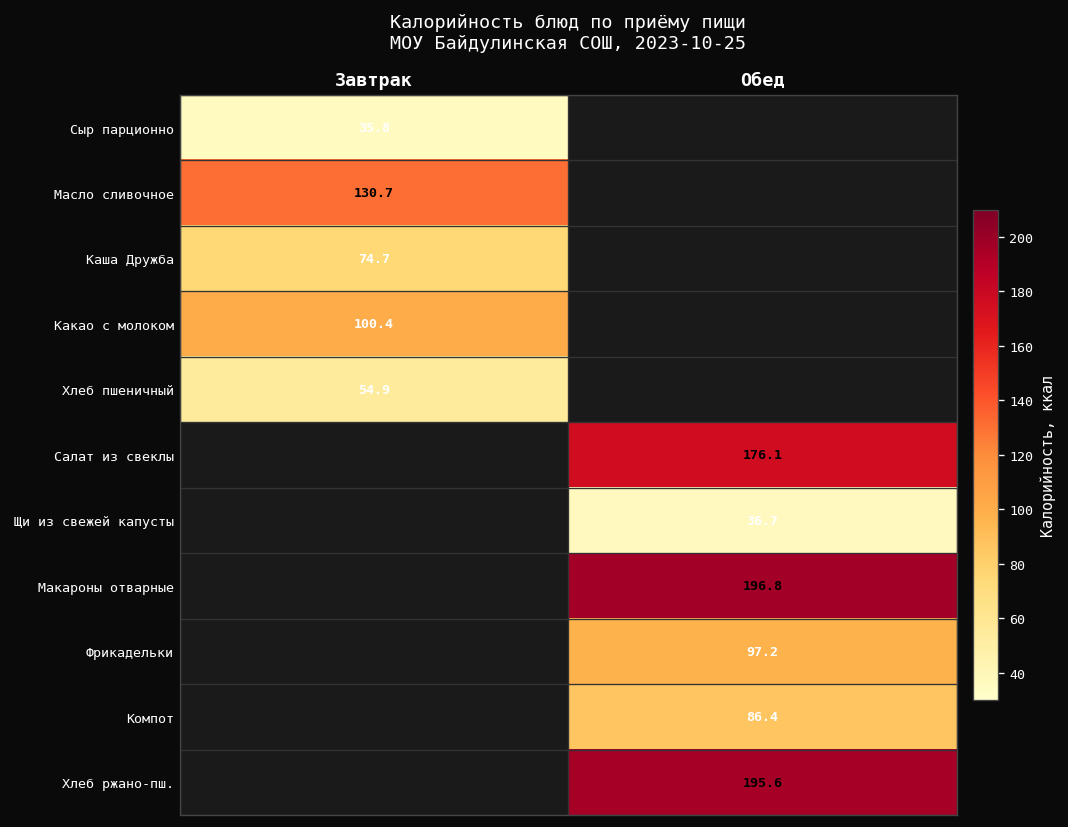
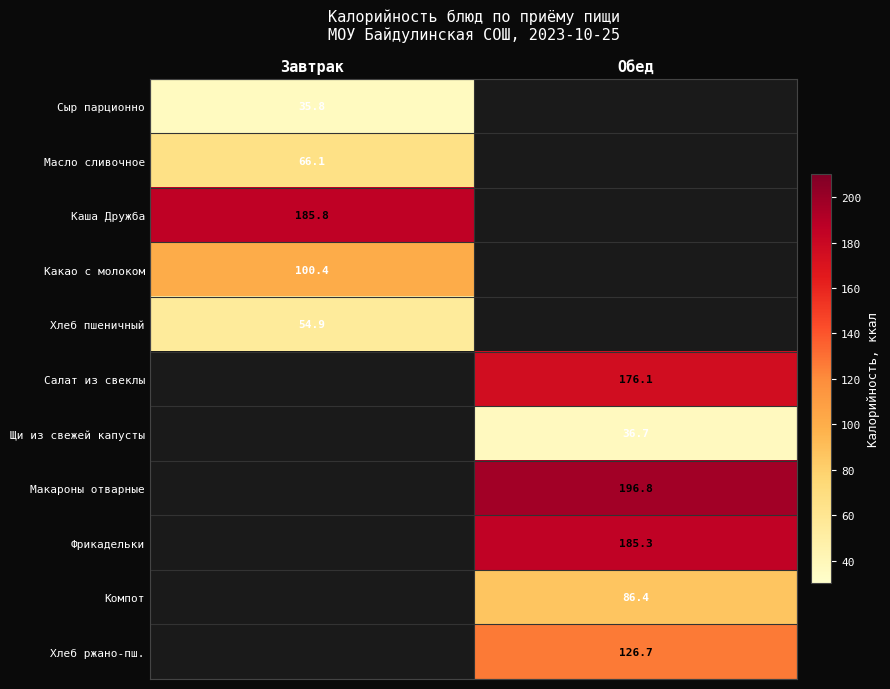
  {
    "Сыр парционно": {
      "Завтрак": 35.8
    },
    "Масло сливочное": {
-     "Завтрак": 130.7
+     "Завтрак": 66.1
    },
    "Каша Дружба": {
-     "Завтрак": 74.7
+     "Завтрак": 185.8
    },
    "Какао с молоком": {
      "Завтрак": 100.4
    },
    "Хлеб пшеничный": {
      "Завтрак": 54.9
    },
    "Салат из свеклы": {
      "Обед": 176.1
    },
    "Щи из свежей капусты": {
      "Обед": 36.7
    },
    "Макароны отварные": {
      "Обед": 196.8
    },
    "Фрикадельки": {
-     "Обед": 97.2
+     "Обед": 185.3
    },
    "Компот": {
      "Обед": 86.4
    },
    "Хлеб ржано-пш.": {
-     "Обед": 195.6
+     "Обед": 126.7
    }
  }
